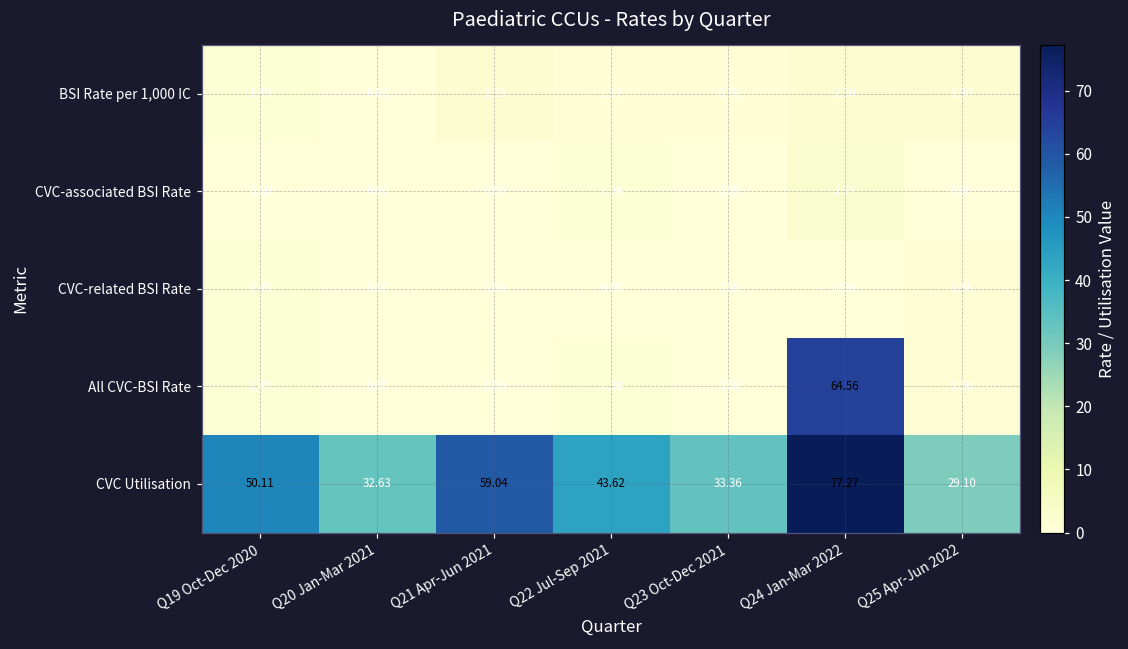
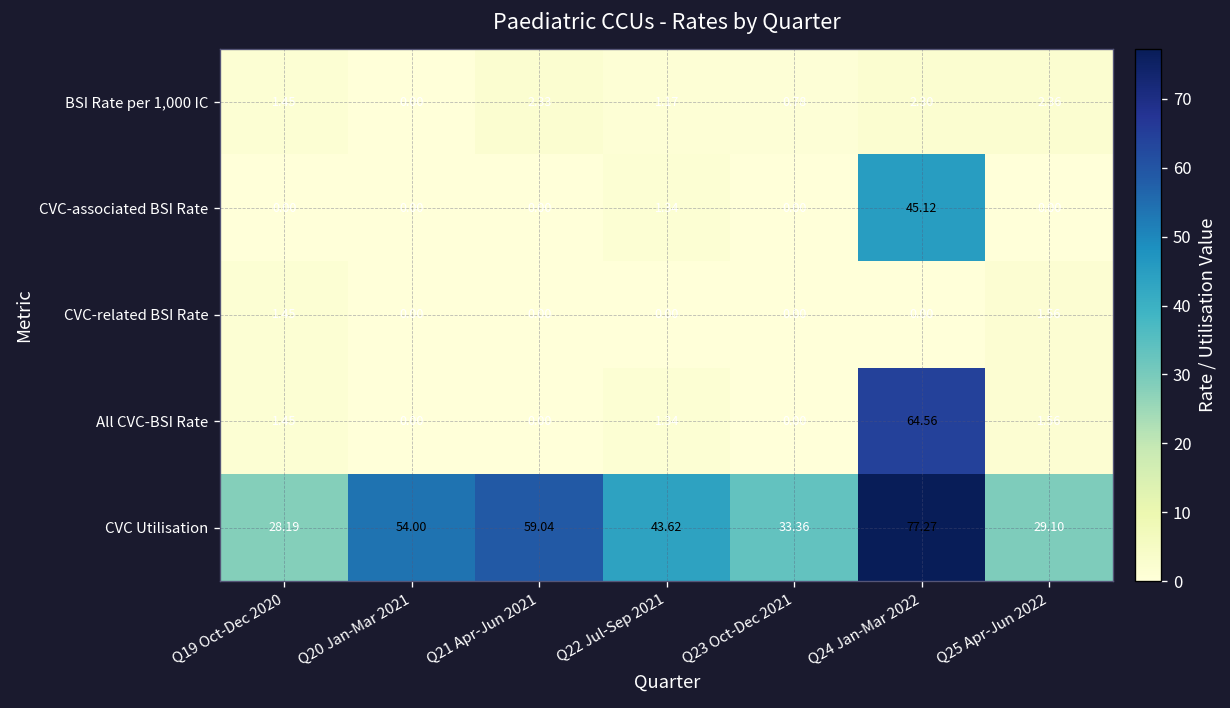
  {
    "CVC-associated BSI Rate": {
-     "Q24 Jan-Mar 2022": 2.97
+     "Q24 Jan-Mar 2022": 45.12
    },
    "All CVC-BSI Rate": {
      "Q24 Jan-Mar 2022": 64.56
    },
    "CVC Utilisation": {
-     "Q19 Oct-Dec 2020": 50.11,
-     "Q20 Jan-Mar 2021": 32.63,
+     "Q19 Oct-Dec 2020": 28.19,
+     "Q20 Jan-Mar 2021": 54.00,
      "Q21 Apr-Jun 2021": 59.04,
      "Q22 Jul-Sep 2021": 43.62,
      "Q23 Oct-Dec 2021": 33.36,
      "Q24 Jan-Mar 2022": 77.27,
      "Q25 Apr-Jun 2022": 29.10
    }
  }
